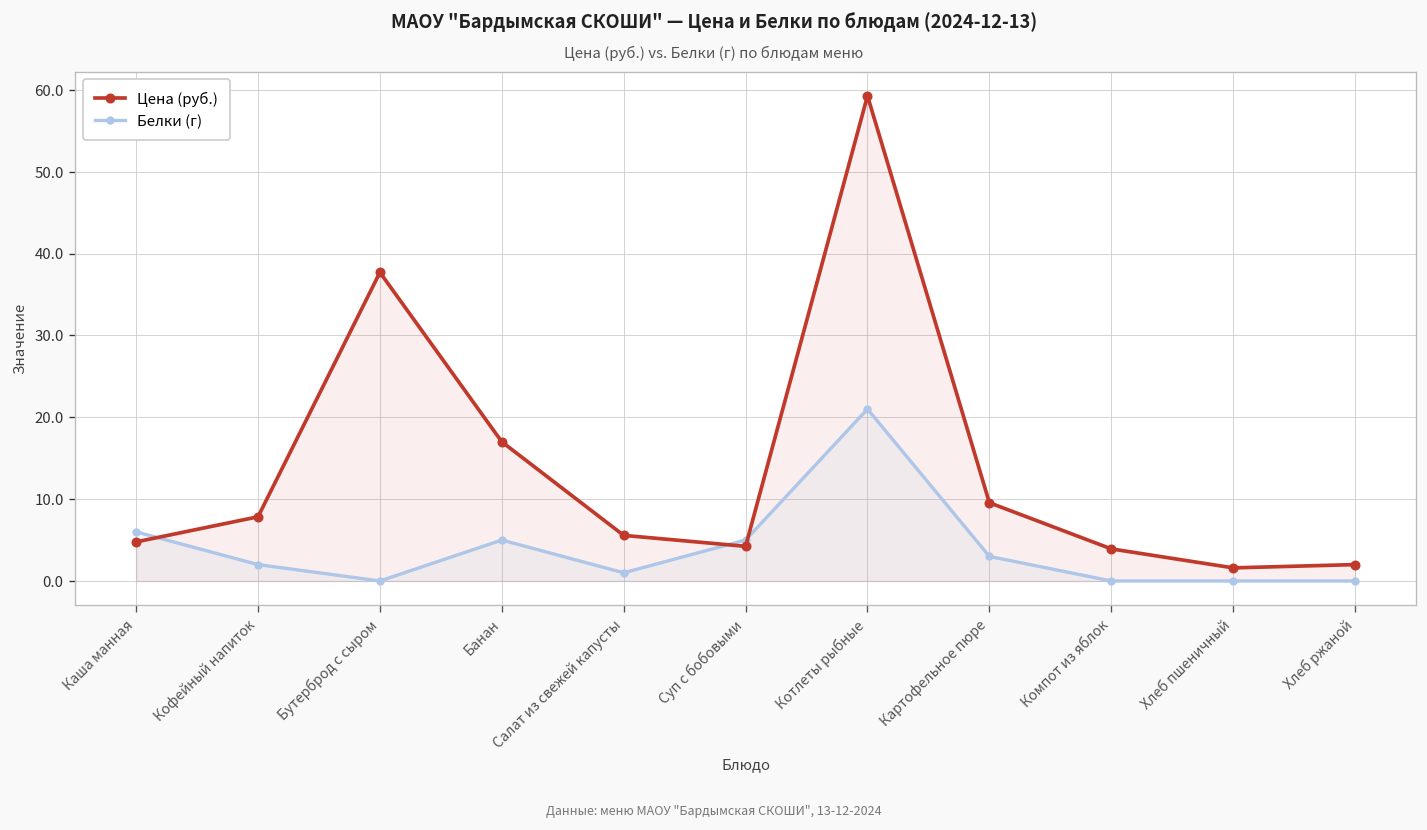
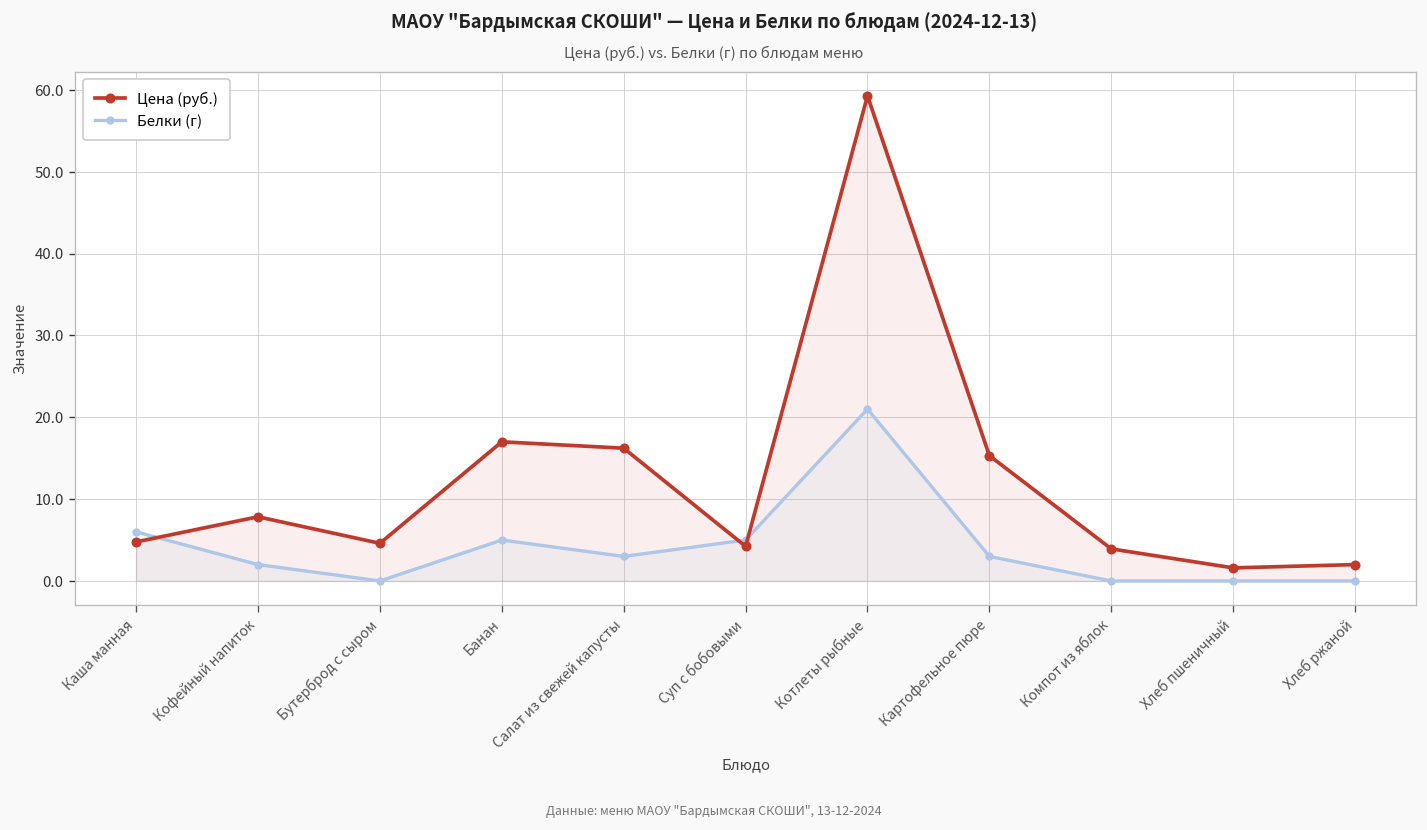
  {
    "Цена (руб.)": {
      "Каша манная": 5,
      "Кофейный напиток": 8,
-     "Бутерброд с сыром": 38,
+     "Бутерброд с сыром": 5,
      "Банан": 17,
-     "Салат из свежей капусты": 6,
+     "Салат из свежей капусты": 16,
      "Суп с бобовыми": 4,
      "Котлеты рыбные": 59,
-     "Картофельное пюре": 10,
+     "Картофельное пюре": 15,
      "Компот из яблок": 4,
      "Хлеб пшеничный": 2,
      "Хлеб ржаной": 2
    },
    "Белки (г)": {
      "Каша манная": 6,
      "Кофейный напиток": 2,
      "Бутерброд с сыром": 0,
      "Банан": 5,
-     "Салат из свежей капусты": 1,
+     "Салат из свежей капусты": 3,
      "Суп с бобовыми": 5,
      "Котлеты рыбные": 21,
      "Картофельное пюре": 3,
      "Компот из яблок": 0,
      "Хлеб пшеничный": 0,
      "Хлеб ржаной": 0
    }
  }
